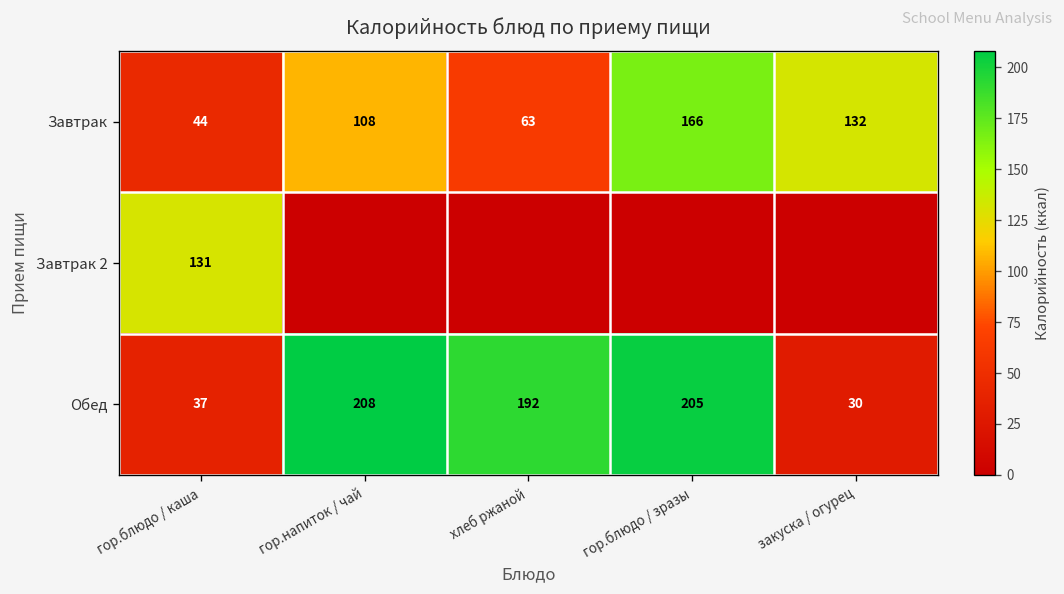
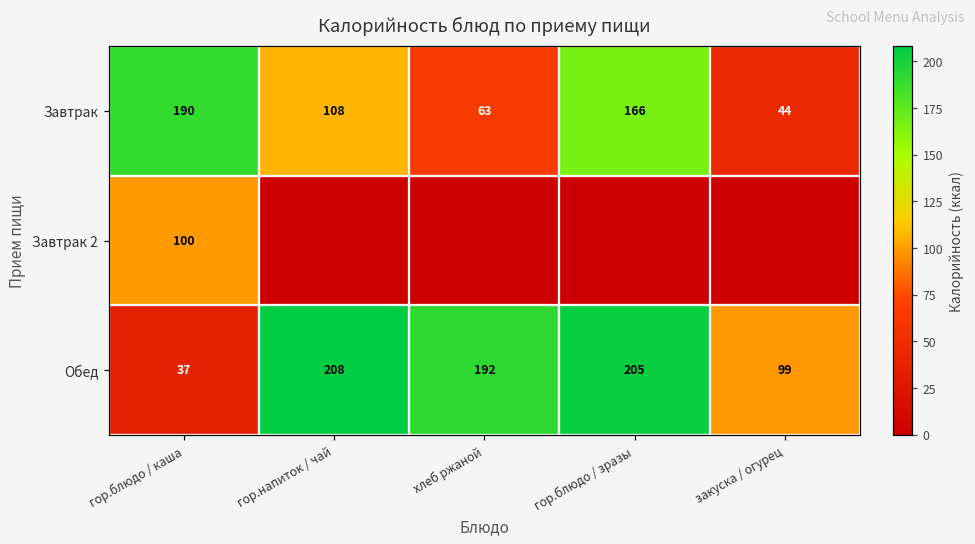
  {
    "Завтрак": {
-     "гор.блюдо / каша": 44,
+     "гор.блюдо / каша": 190,
      "гор.напиток / чай": 108,
      "хлеб ржаной": 63,
      "гор.блюдо / зразы": 166,
-     "закуска / огурец": 132
+     "закуска / огурец": 44
    },
    "Завтрак 2": {
-     "гор.блюдо / каша": 131
+     "гор.блюдо / каша": 100
    },
    "Обед": {
      "гор.блюдо / каша": 37,
      "гор.напиток / чай": 208,
      "хлеб ржаной": 192,
      "гор.блюдо / зразы": 205,
-     "закуска / огурец": 30
+     "закуска / огурец": 99
    }
  }
